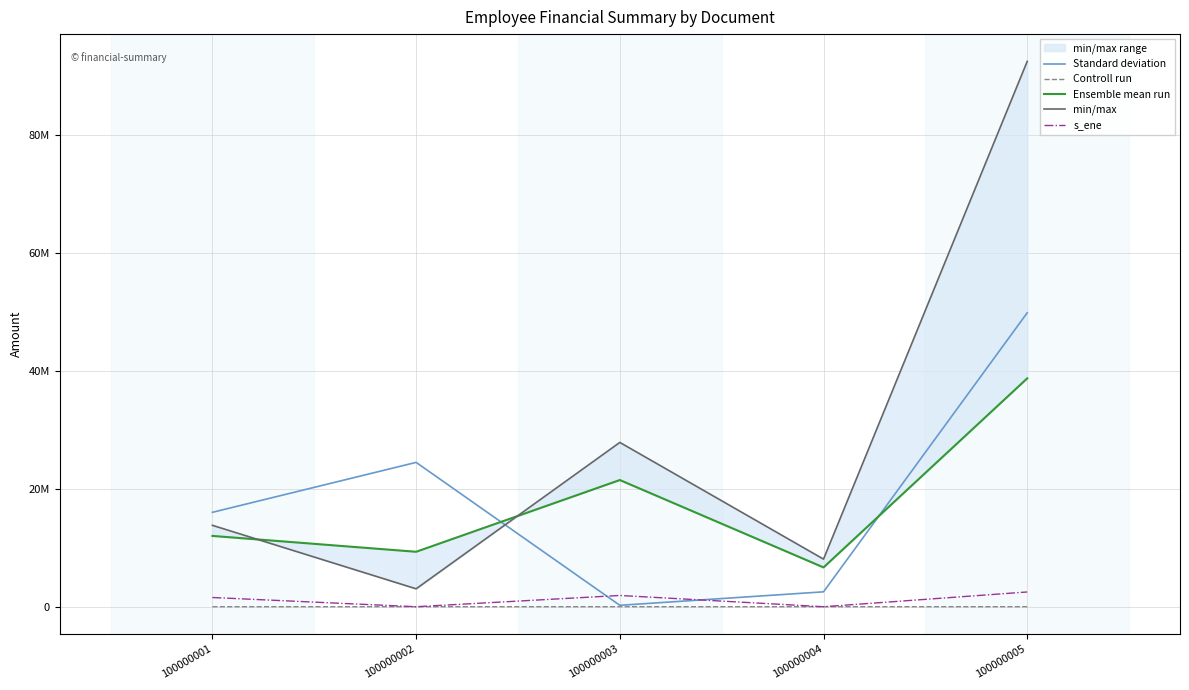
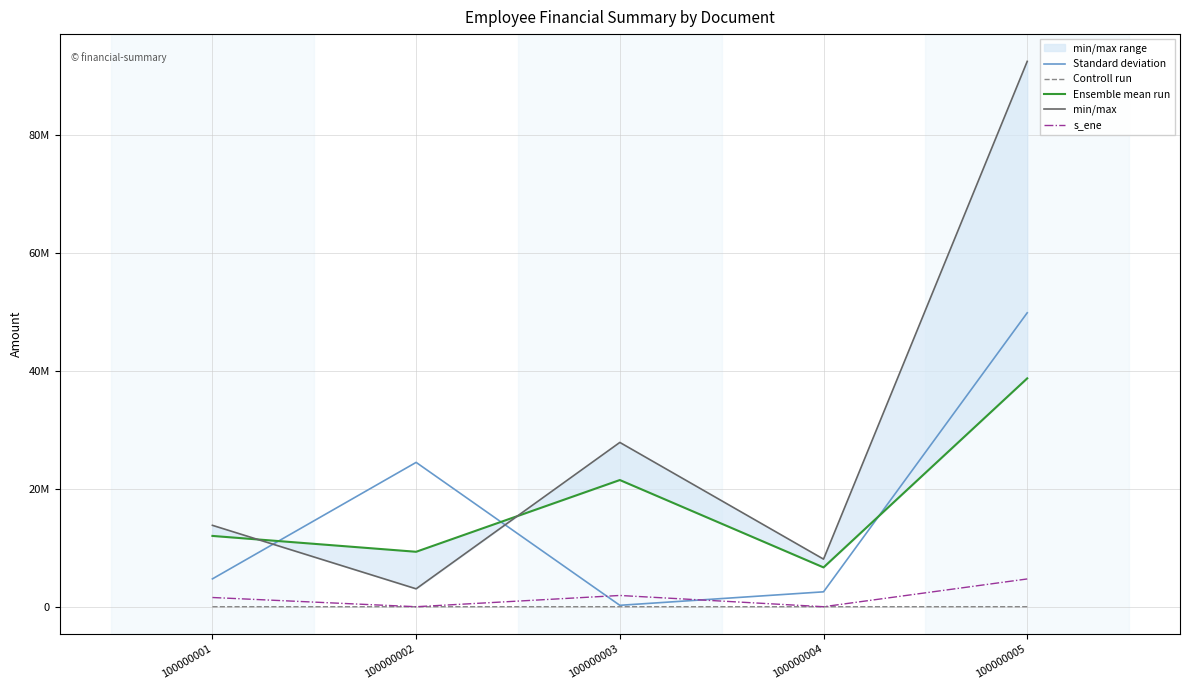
  {
    "Standard deviation": {
-     "100000001": 16000000,
+     "100000001": 5000000,
      "100000002": 24000000,
      "100000004": 3000000,
      "100000005": 50000000
    },
    "Ensemble mean run": {
      "100000001": 12000000,
      "100000003": 21000000,
      "100000004": 7000000,
      "100000005": 39000000
    },
    "s_ene": {
      "100000001": 2000000,
      "100000003": 2000000,
-     "100000005": 3000000
+     "100000005": 5000000
    }
  }
